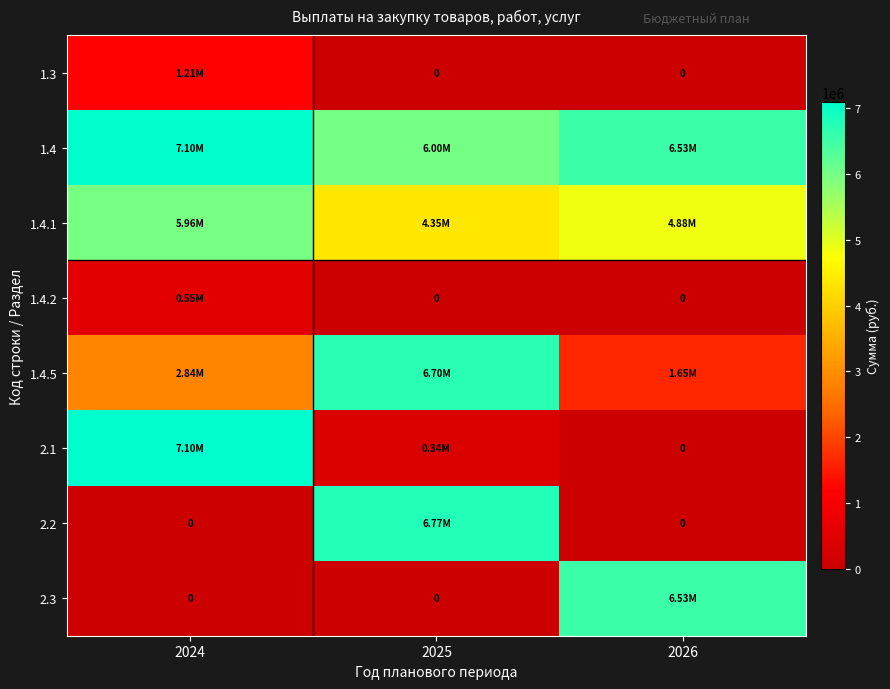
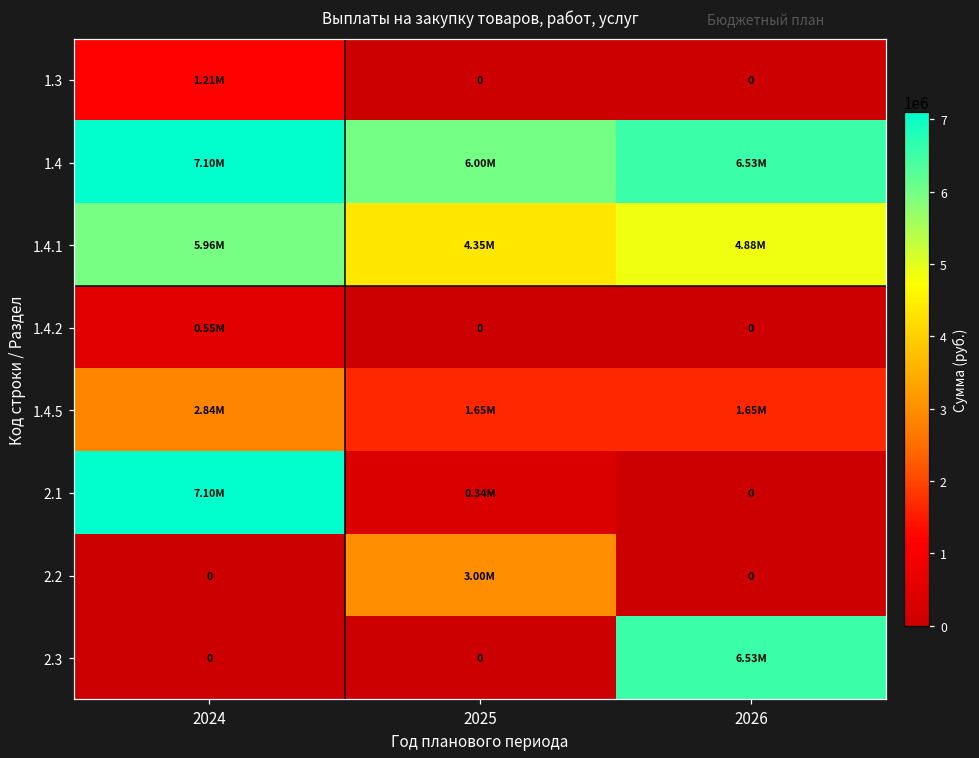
  {
    "1.3": {
      "2024": "1.21M",
      "2025": "0",
      "2026": "0"
    },
    "1.4": {
      "2024": "7.10M",
      "2025": "6.00M",
      "2026": "6.53M"
    },
    "1.4.1": {
      "2024": "5.96M",
      "2025": "4.35M",
      "2026": "4.88M"
    },
    "1.4.2": {
      "2024": "0.55M",
      "2025": "0",
      "2026": "0"
    },
    "1.4.5": {
      "2024": "2.84M",
-     "2025": "6.70M",
+     "2025": "1.65M",
      "2026": "1.65M"
    },
    "2.1": {
      "2024": "7.10M",
      "2025": "0.34M",
      "2026": "0"
    },
    "2.2": {
      "2024": "0",
-     "2025": "6.77M",
+     "2025": "3.00M",
      "2026": "0"
    },
    "2.3": {
      "2024": "0",
      "2025": "0",
      "2026": "6.53M"
    }
  }
